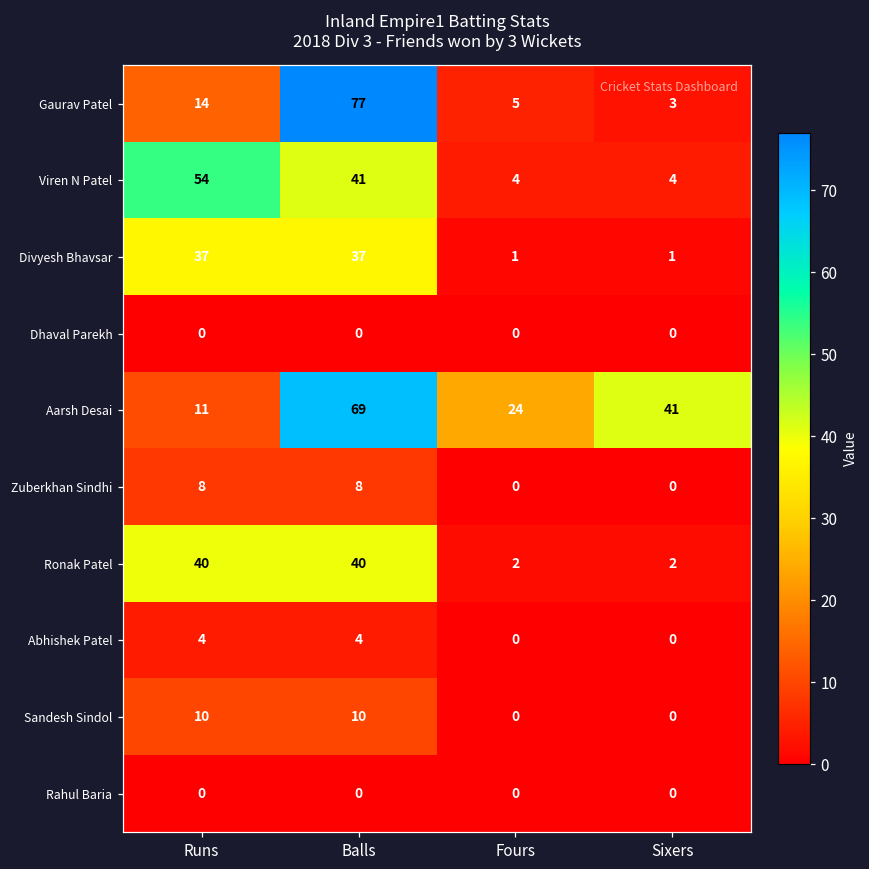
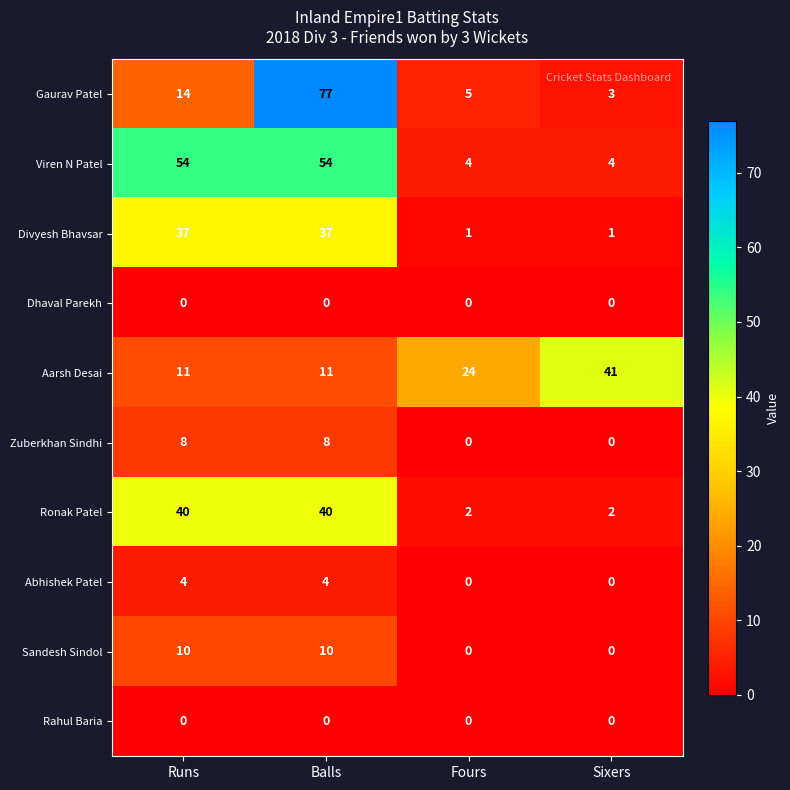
  {
    "Gaurav Patel": {
      "Runs": 14,
      "Balls": 77,
      "Fours": 5
    },
    "Viren N Patel": {
      "Runs": 54,
-     "Balls": 41,
+     "Balls": 54,
      "Fours": 4,
      "Sixers": 4
    },
    "Divyesh Bhavsar": {
      "Runs": 37,
      "Balls": 37,
      "Fours": 1,
      "Sixers": 1
    },
    "Dhaval Parekh": {
      "Runs": 0,
      "Balls": 0,
      "Fours": 0,
      "Sixers": 0
    },
    "Aarsh Desai": {
      "Runs": 11,
-     "Balls": 69,
+     "Balls": 11,
      "Fours": 24,
      "Sixers": 41
    },
    "Zuberkhan Sindhi": {
      "Runs": 8,
      "Balls": 8,
      "Fours": 0,
      "Sixers": 0
    },
    "Ronak Patel": {
      "Runs": 40,
      "Balls": 40,
      "Fours": 2,
      "Sixers": 2
    },
    "Abhishek Patel": {
      "Runs": 4,
      "Balls": 4,
      "Fours": 0,
      "Sixers": 0
    },
    "Sandesh Sindol": {
      "Runs": 10,
      "Balls": 10,
      "Fours": 0,
      "Sixers": 0
    },
    "Rahul Baria": {
      "Runs": 0,
      "Balls": 0,
      "Fours": 0,
      "Sixers": 0
    }
  }
